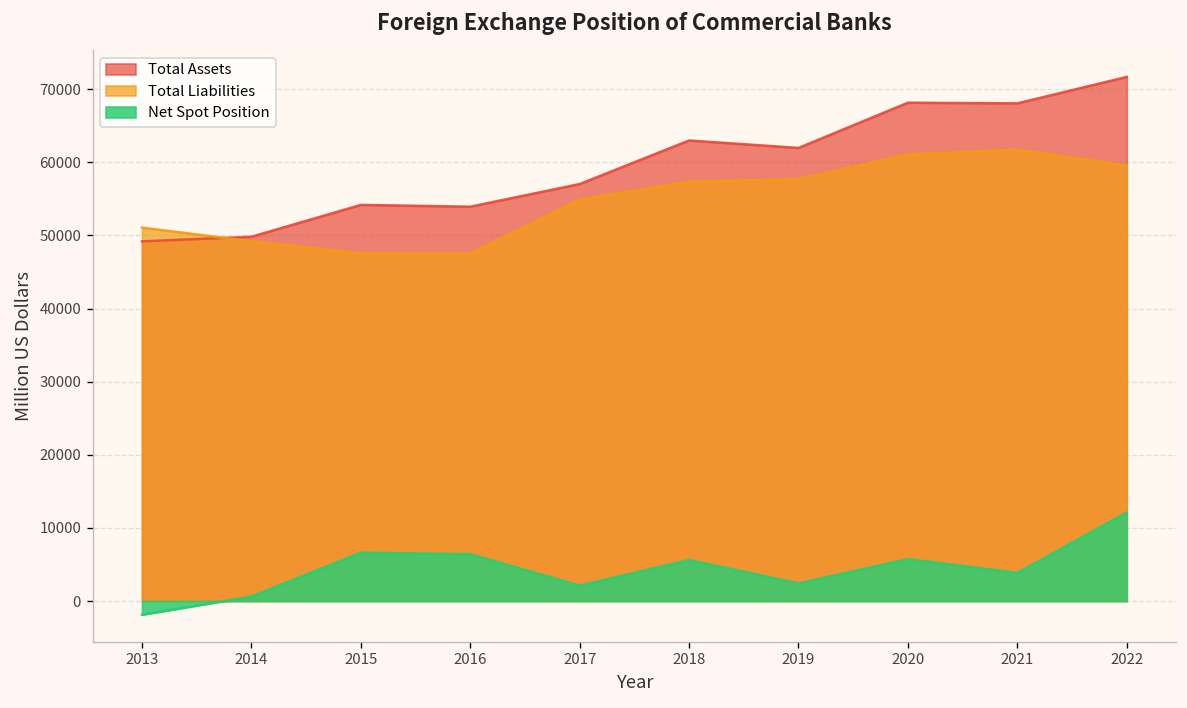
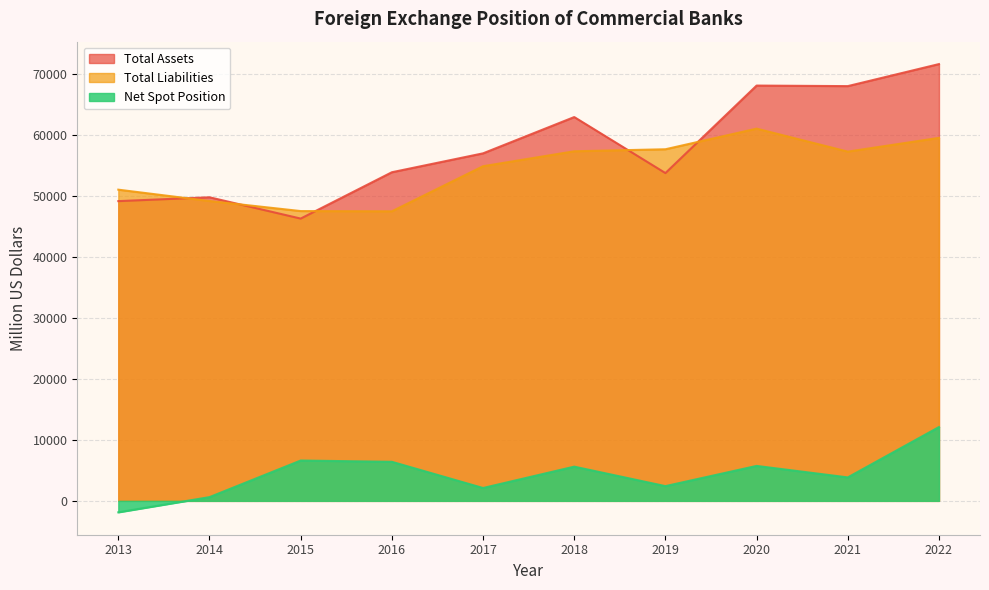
  {
    "Total Assets": {
      "2013": 49000,
      "2014": 50000,
-     "2015": 54000,
+     "2015": 46000,
      "2016": 54000,
      "2017": 57000,
      "2018": 63000,
-     "2019": 62000,
+     "2019": 54000,
      "2020": 68000,
      "2021": 68000,
      "2022": 72000
    },
    "Total Liabilities": {
      "2013": 51000,
      "2014": 49000,
      "2015": 48000,
      "2016": 48000,
      "2017": 55000,
      "2018": 57000,
      "2019": 58000,
      "2020": 61000,
-     "2021": 62000,
+     "2021": 57000,
      "2022": 60000
    }
  }
